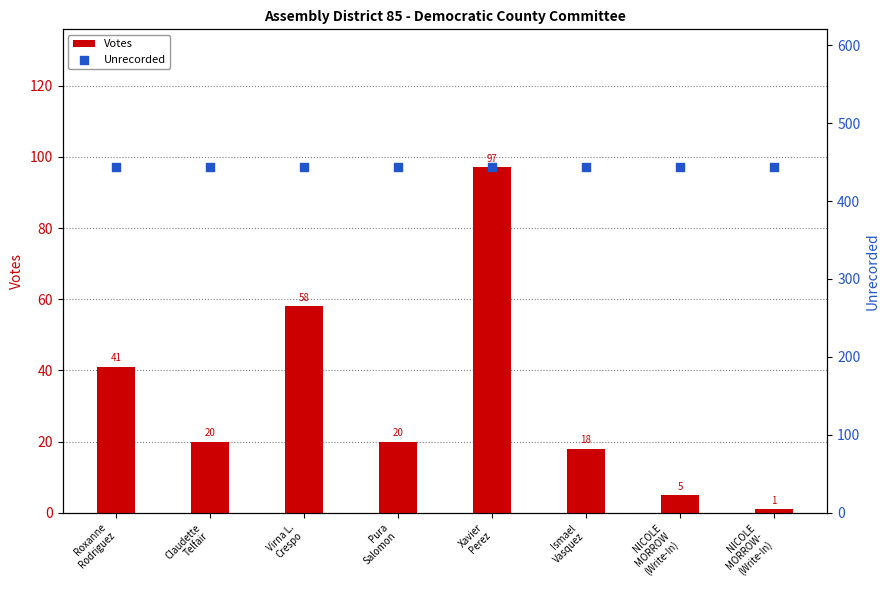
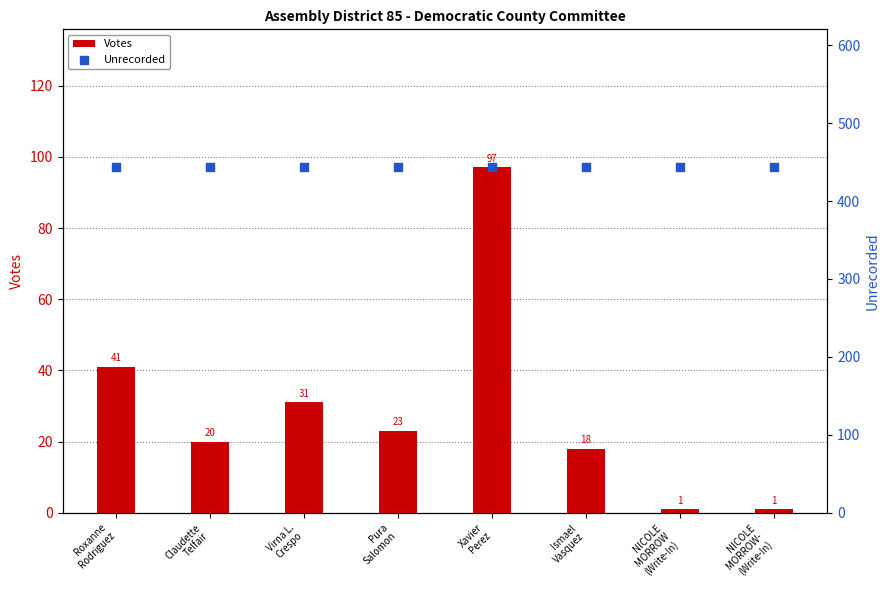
  {
    "Votes": {
      "Roxanne Rodriguez": 41,
      "Claudette Telfair": 20,
-     "Virna L. Crespo": 58,
-     "Pura Salomon": 20,
+     "Virna L. Crespo": 31,
+     "Pura Salomon": 23,
      "Xavier Perez": 97,
      "Ismael Vasquez": 18,
-     "NICOLE MORROW (Write-In)": 5,
+     "NICOLE MORROW (Write-In)": 1,
      "NICOLE MORROW- (Write-In)": 1
    }
  }
